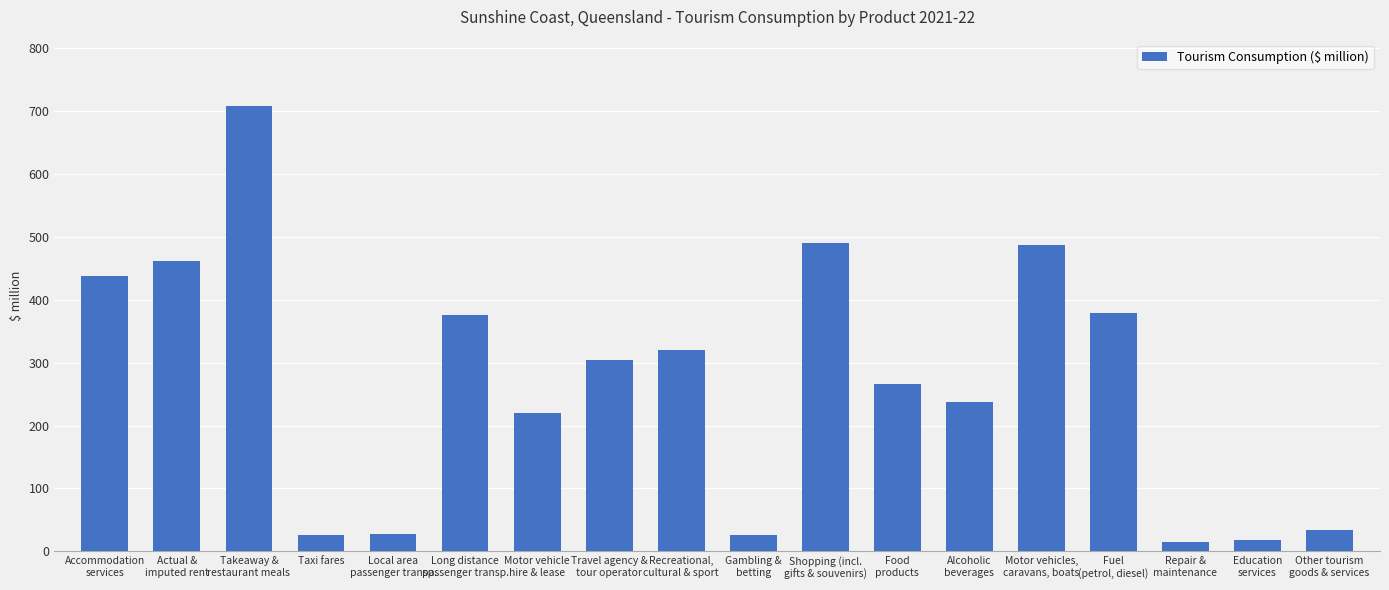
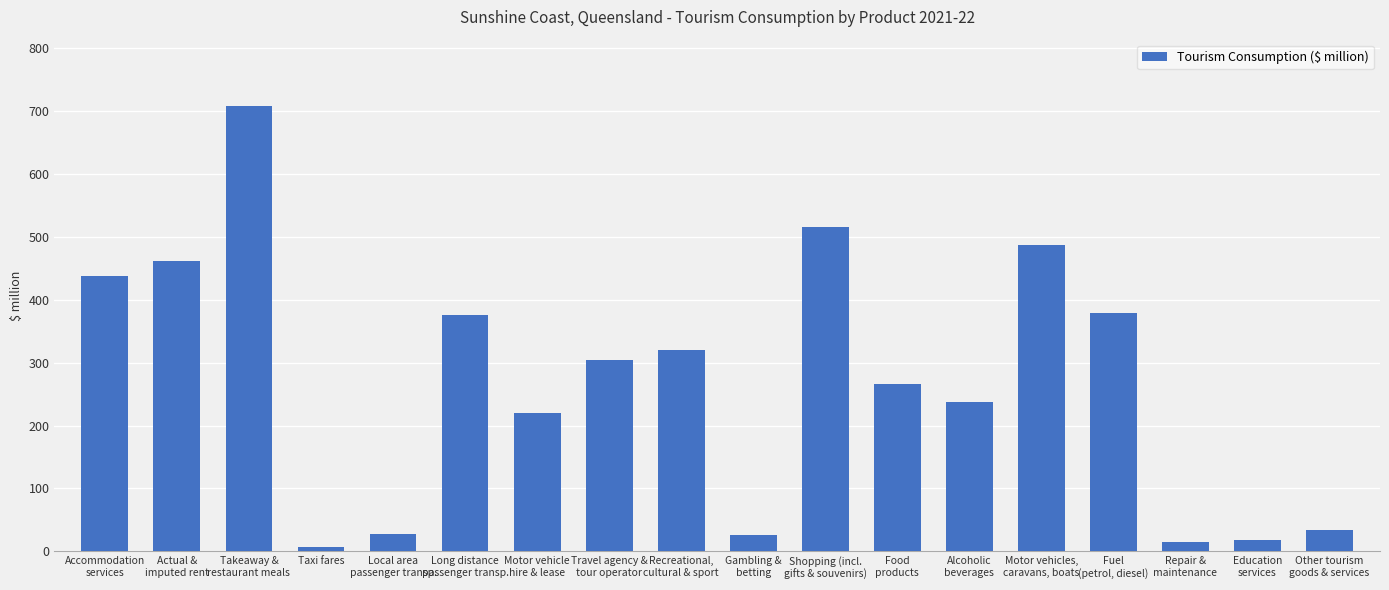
  {
    "Accommodation services": 440,
    "Actual & imputed rent": 460,
    "Takeaway & restaurant meals": 710,
-   "Taxi fares": 30,
+   "Taxi fares": 10,
    "Motor vehicle hire & lease": 220,
    "Travel agency & tour operator": 300,
    "Recreational, cultural & sport": 320,
    "Gambling & betting": 30,
-   "Shopping (incl. gifts & souvenirs)": 490,
+   "Shopping (incl. gifts & souvenirs)": 520,
    "Food products": 270,
    "Alcoholic beverages": 240,
    "Motor vehicles, caravans, boats": 490,
    "Fuel (petrol, diesel)": 380,
    "Repair & maintenance": 10,
    "Education services": 20,
    "Other tourism goods & services": 30
  }
